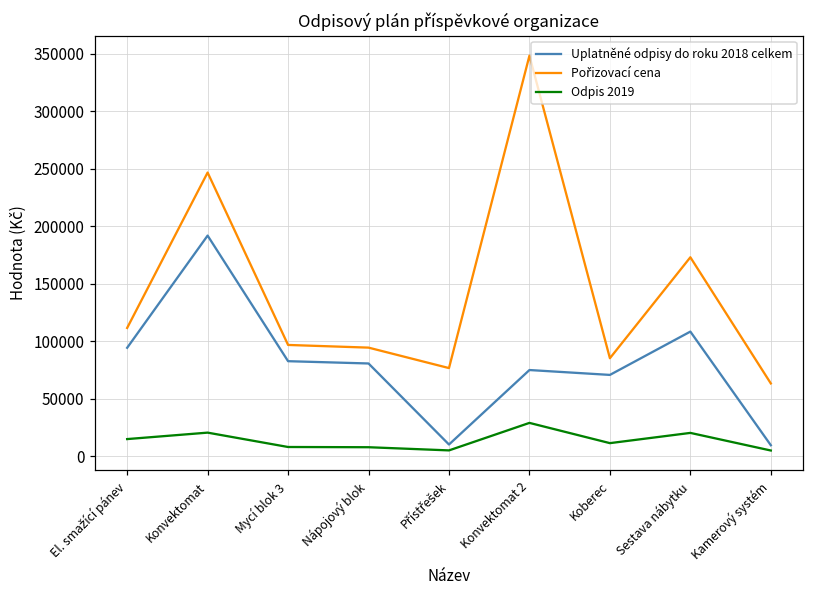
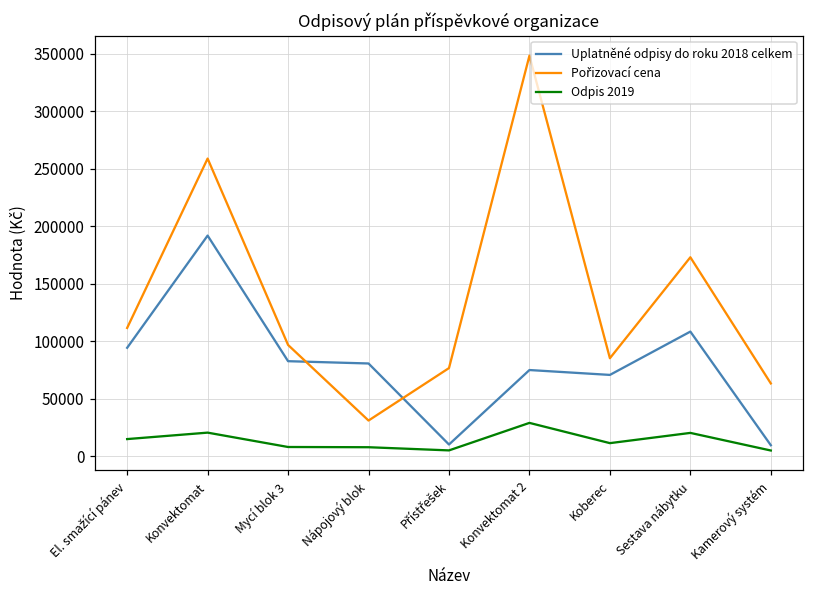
  {
    "Uplatněné odpisy do roku 2018 celkem": {
      "El. smažící pánev": 94000,
      "Konvektomat": 192000,
      "Mycí blok 3": 83000,
      "Nápojový blok": 81000,
      "Přístřešek": 10000,
      "Konvektomat 2": 75000,
      "Koberec": 71000,
      "Sestava nábytku": 108000,
      "Kamerový systém": 10000
    },
    "Pořizovací cena": {
      "El. smažící pánev": 112000,
-     "Konvektomat": 247000,
+     "Konvektomat": 259000,
      "Mycí blok 3": 97000,
-     "Nápojový blok": 95000,
+     "Nápojový blok": 31000,
      "Přístřešek": 77000,
      "Konvektomat 2": 348000,
      "Koberec": 85000,
      "Sestava nábytku": 173000,
      "Kamerový systém": 63000
    },
    "Odpis 2019": {
      "El. smažící pánev": 15000,
      "Konvektomat": 21000,
      "Mycí blok 3": 8000,
      "Nápojový blok": 8000,
      "Přístřešek": 5000,
      "Konvektomat 2": 29000,
      "Koberec": 11000,
      "Sestava nábytku": 20000,
      "Kamerový systém": 5000
    }
  }
